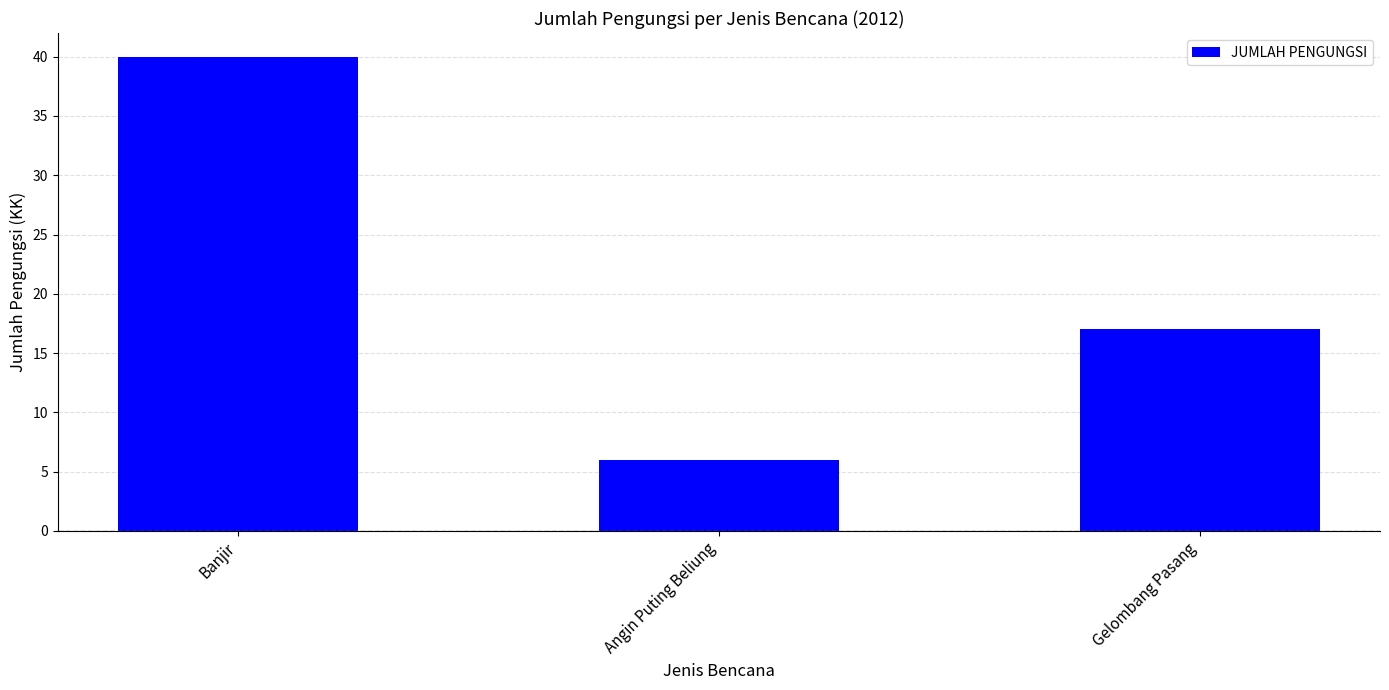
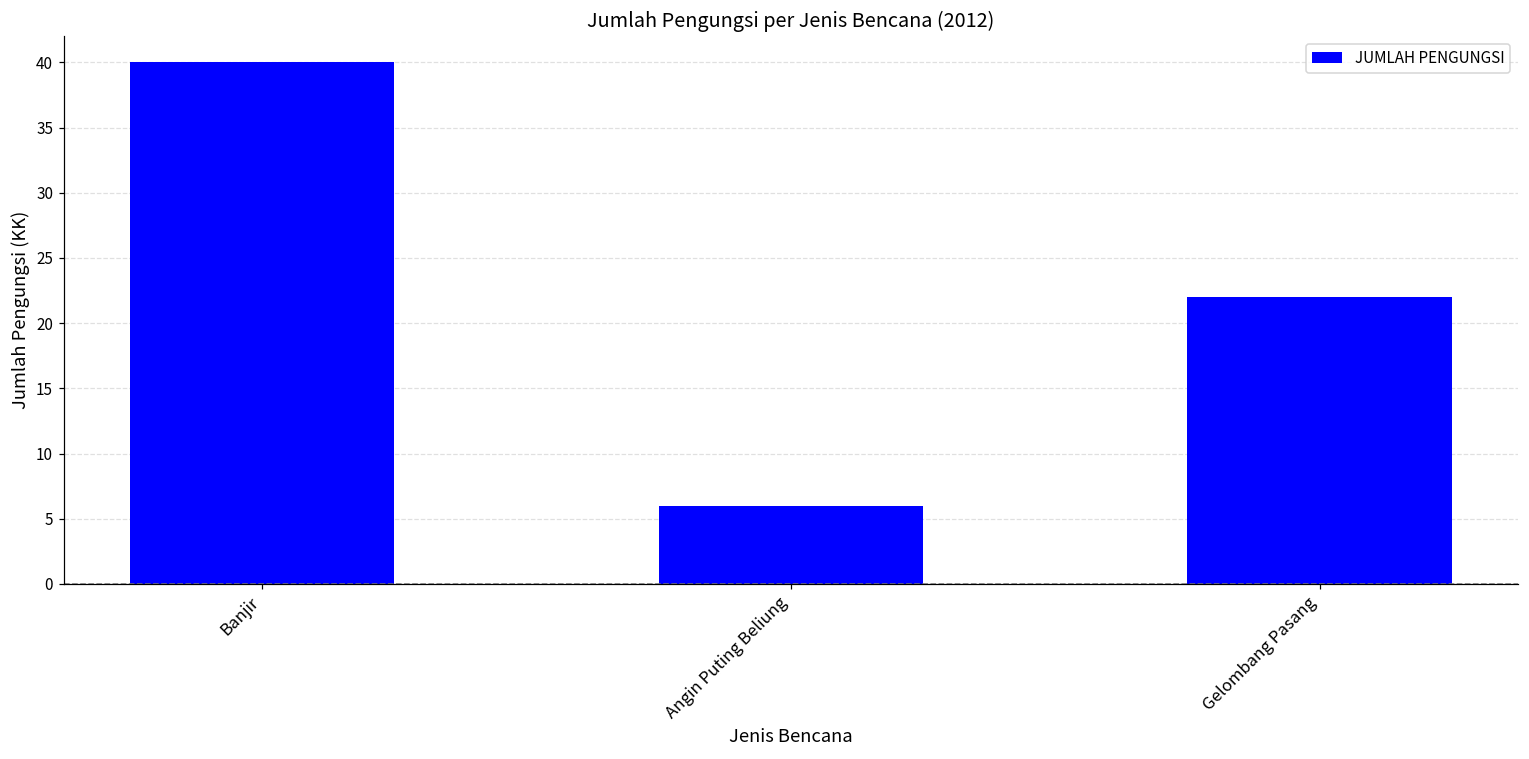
  {
    "Banjir": 40,
    "Angin Puting Beliung": 6,
-   "Gelombang Pasang": 17
+   "Gelombang Pasang": 22
  }
